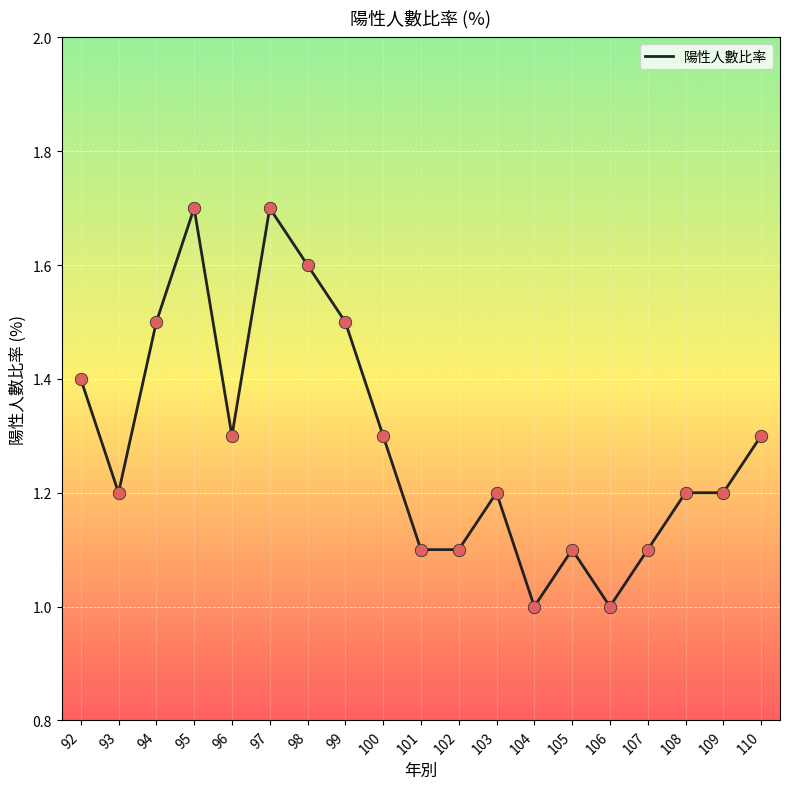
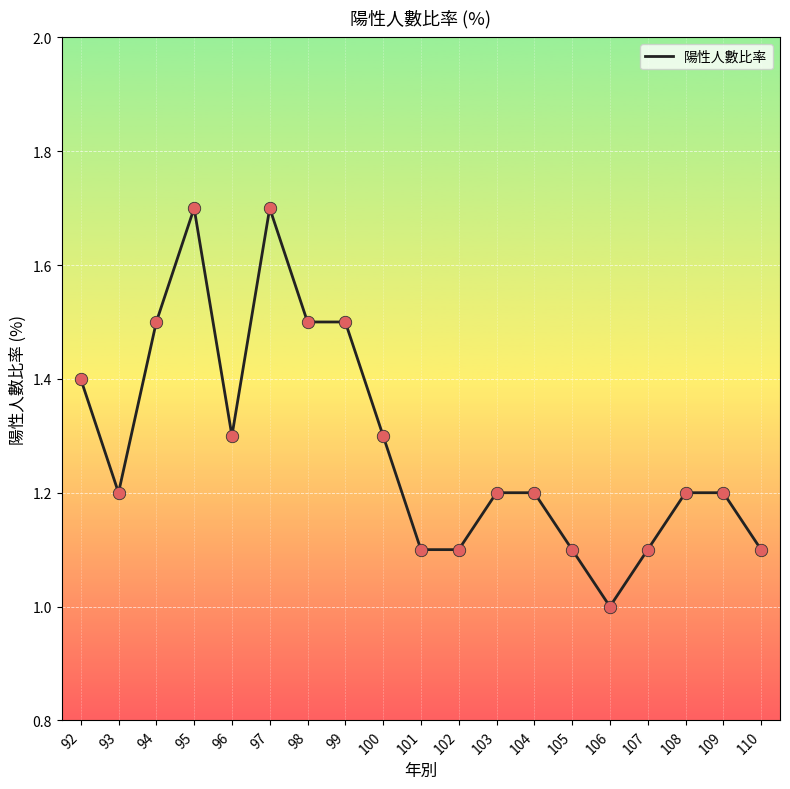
  {
    "92": 1.4,
    "93": 1.2,
    "94": 1.5,
    "95": 1.7,
    "96": 1.3,
    "97": 1.7,
-   "98": 1.6,
+   "98": 1.5,
    "99": 1.5,
    "100": 1.3,
    "101": 1.1,
    "102": 1.1,
    "103": 1.2,
-   "104": 1.0,
+   "104": 1.2,
    "105": 1.1,
    "106": 1.0,
    "107": 1.1,
    "108": 1.2,
    "109": 1.2,
-   "110": 1.3
+   "110": 1.1
  }
